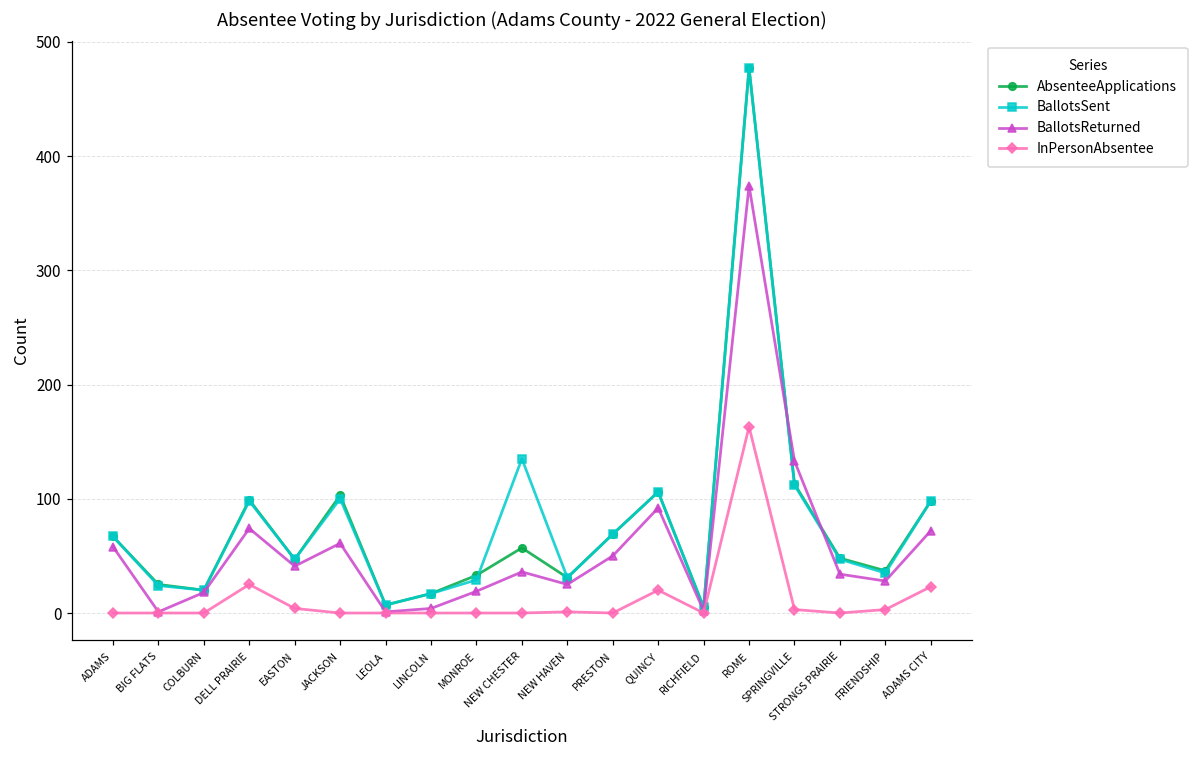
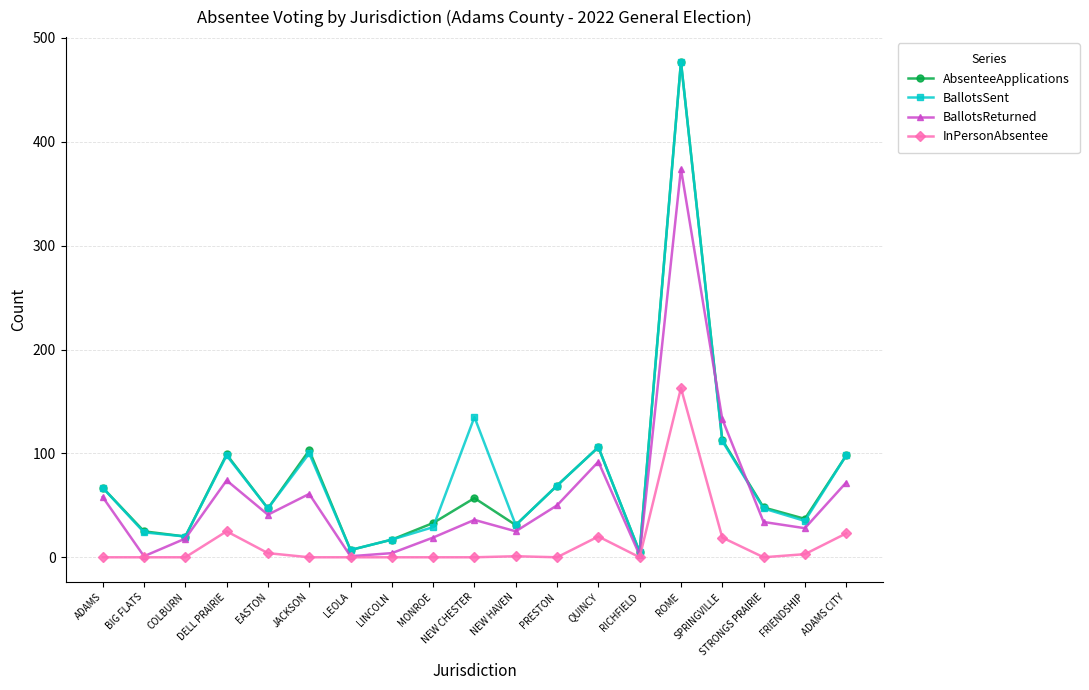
  {
    "AbsenteeApplications": {
      "JACKSON": 103,
      "MONROE": 33,
      "NEW CHESTER": 57
    },
    "BallotsSent": {
      "JACKSON": 100,
      "MONROE": 29,
      "NEW CHESTER": 135
    },
    "BallotsReturned": {
      "ADAMS": 58,
      "DELL PRAIRIE": 74,
      "EASTON": 41,
      "JACKSON": 61,
      "LINCOLN": 4,
      "MONROE": 19,
      "NEW CHESTER": 36,
      "NEW HAVEN": 25,
      "PRESTON": 50,
      "QUINCY": 92,
      "ROME": 374,
      "SPRINGVILLE": 133,
      "STRONGS PRAIRIE": 34,
      "FRIENDSHIP": 28,
      "ADAMS CITY": 72
    },
    "InPersonAbsentee": {
      "ADAMS": 0,
      "COLBURN": 0,
      "DELL PRAIRIE": 25,
      "EASTON": 4,
      "JACKSON": 0,
      "LINCOLN": 0,
      "MONROE": 0,
      "NEW CHESTER": 0,
      "NEW HAVEN": 1,
      "PRESTON": 0,
      "QUINCY": 20,
      "ROME": 163,
-     "SPRINGVILLE": 3,
+     "SPRINGVILLE": 19,
      "STRONGS PRAIRIE": 0,
      "FRIENDSHIP": 3,
      "ADAMS CITY": 23
    }
  }
